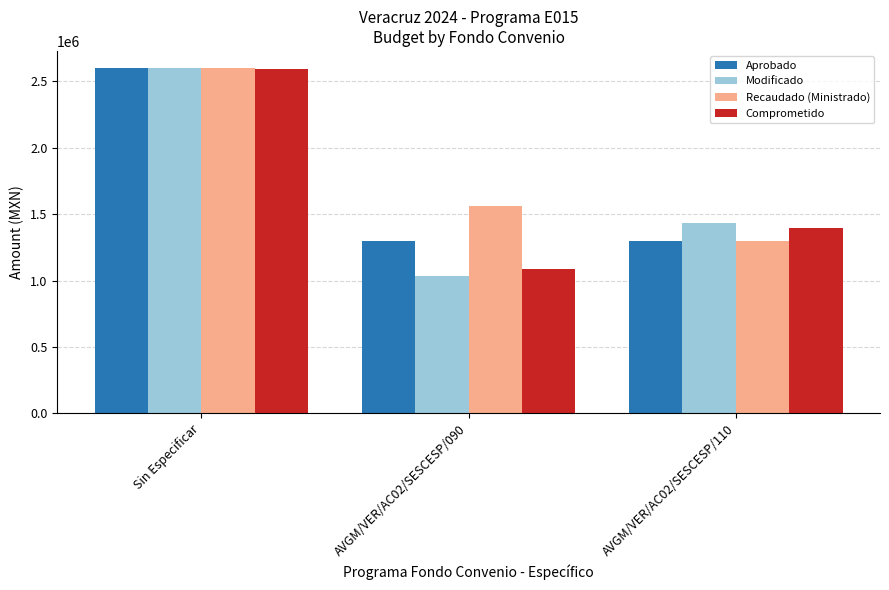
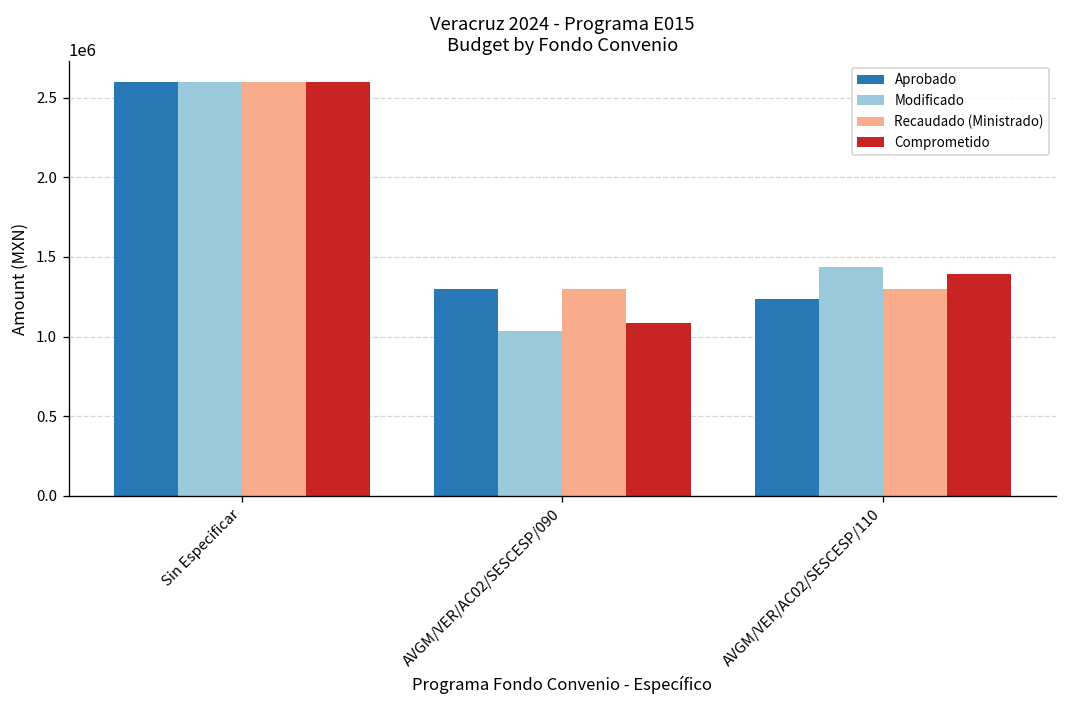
  {
    "Aprobado": {
      "Sin Especificar": 2600000,
      "AVGM/VER/AC02/SESCESP/090": 1300000,
-     "AVGM/VER/AC02/SESCESP/110": 1300000
+     "AVGM/VER/AC02/SESCESP/110": 1240000
    },
    "Modificado": {
      "Sin Especificar": 2600000,
      "AVGM/VER/AC02/SESCESP/090": 1030000,
      "AVGM/VER/AC02/SESCESP/110": 1440000
    },
    "Recaudado (Ministrado)": {
      "Sin Especificar": 2600000,
-     "AVGM/VER/AC02/SESCESP/090": 1560000,
+     "AVGM/VER/AC02/SESCESP/090": 1300000,
      "AVGM/VER/AC02/SESCESP/110": 1300000
    },
    "Comprometido": {
      "Sin Especificar": 2600000,
      "AVGM/VER/AC02/SESCESP/090": 1090000,
      "AVGM/VER/AC02/SESCESP/110": 1390000
    }
  }
